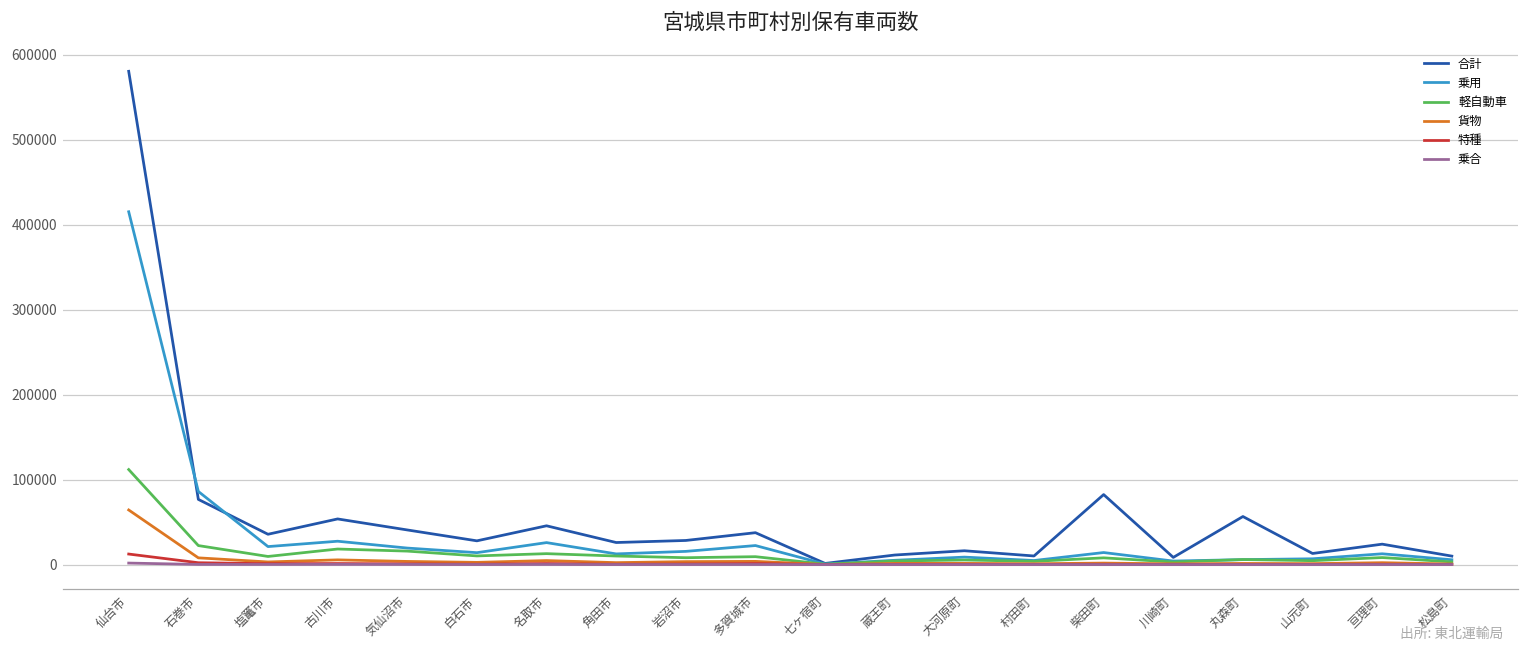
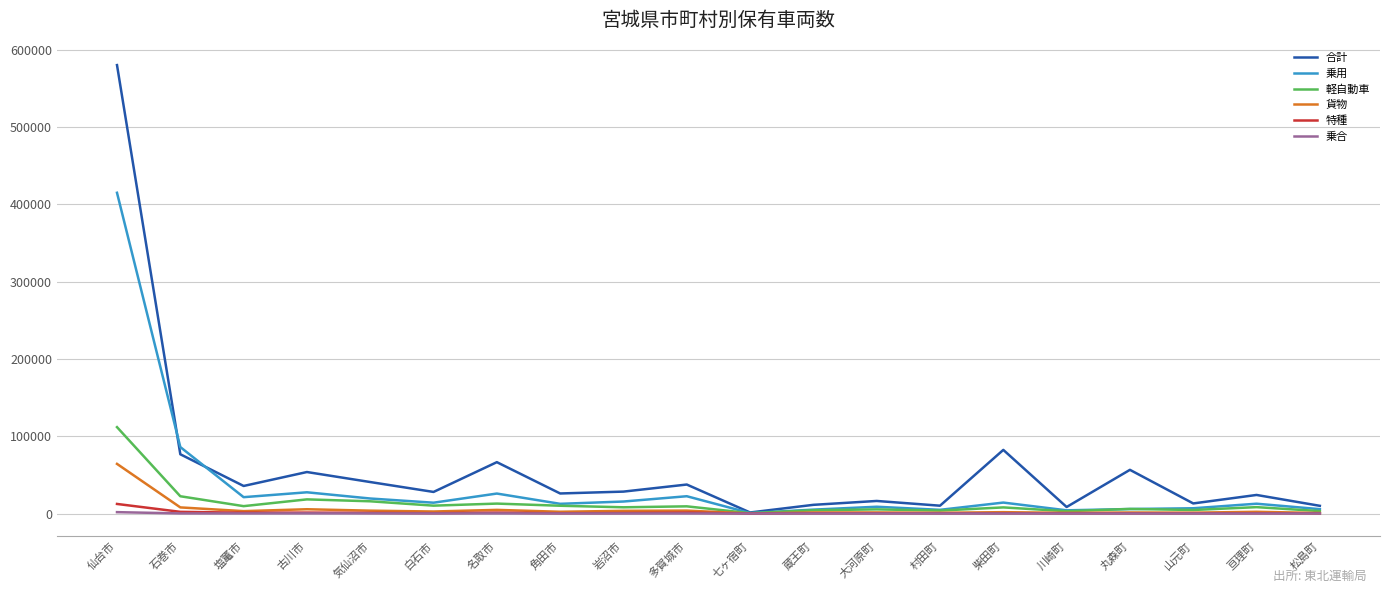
  {
    "合計": {
      "仙台市": 580000,
      "石巻市": 80000,
      "塩竃市": 40000,
      "古川市": 50000,
      "気仙沼市": 40000,
      "白石市": 30000,
-     "名取市": 50000,
+     "名取市": 70000,
      "角田市": 30000,
      "岩沼市": 30000,
      "多賀城市": 40000,
      "蔵王町": 10000,
      "大河原町": 20000,
      "村田町": 10000,
      "柴田町": 80000,
      "川崎町": 10000,
      "丸森町": 60000,
      "山元町": 10000,
      "亘理町": 20000,
      "松島町": 10000
    },
    "乗用": {
      "仙台市": 420000,
      "石巻市": 90000,
      "塩竃市": 20000,
      "古川市": 30000,
      "気仙沼市": 20000,
      "白石市": 10000,
      "名取市": 30000,
      "岩沼市": 20000,
      "多賀城市": 20000,
      "大河原町": 10000,
      "柴田町": 10000,
      "亘理町": 10000
    },
    "軽自動車": {
      "仙台市": 110000,
      "石巻市": 20000,
      "塩竃市": 10000,
      "古川市": 20000,
      "気仙沼市": 20000,
      "白石市": 10000,
      "名取市": 10000,
      "岩沼市": 10000,
      "多賀城市": 10000,
      "大河原町": 10000,
      "柴田町": 10000,
      "亘理町": 10000
    },
    "貨物": {
      "仙台市": 60000,
      "石巻市": 10000,
      "古川市": 10000,
      "名取市": 0
    },
    "特種": {
      "仙台市": 10000
    },
    "乗合": {
      "仙台市": 0
    }
  }
